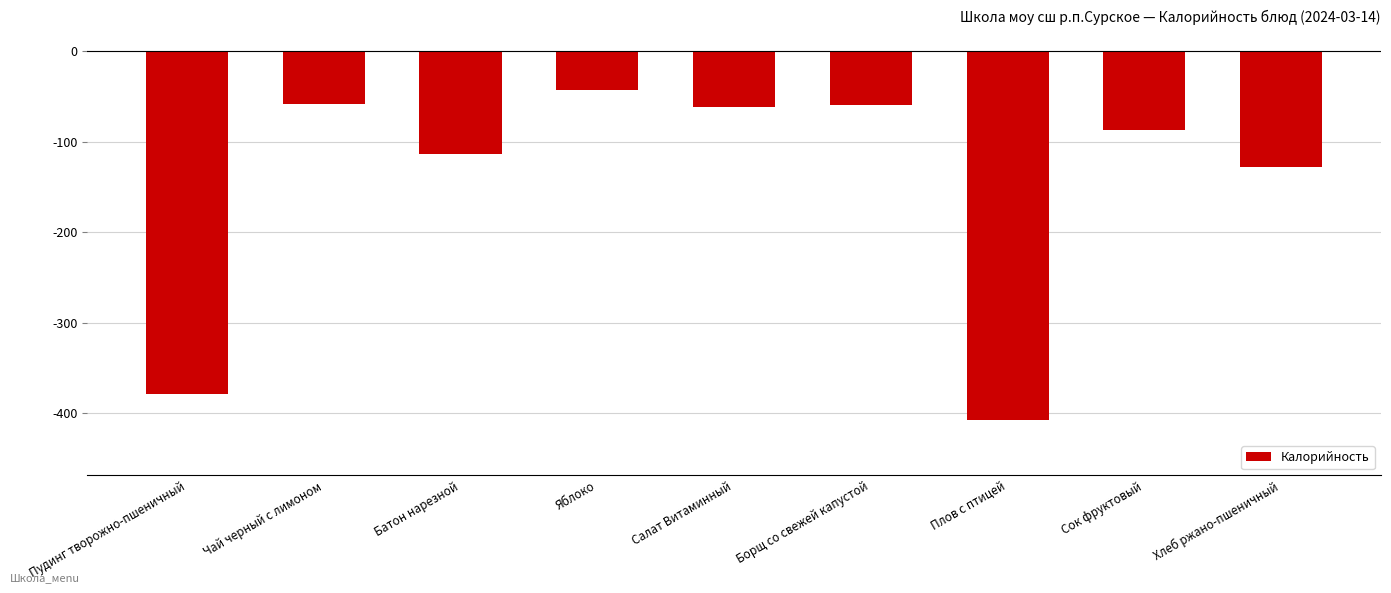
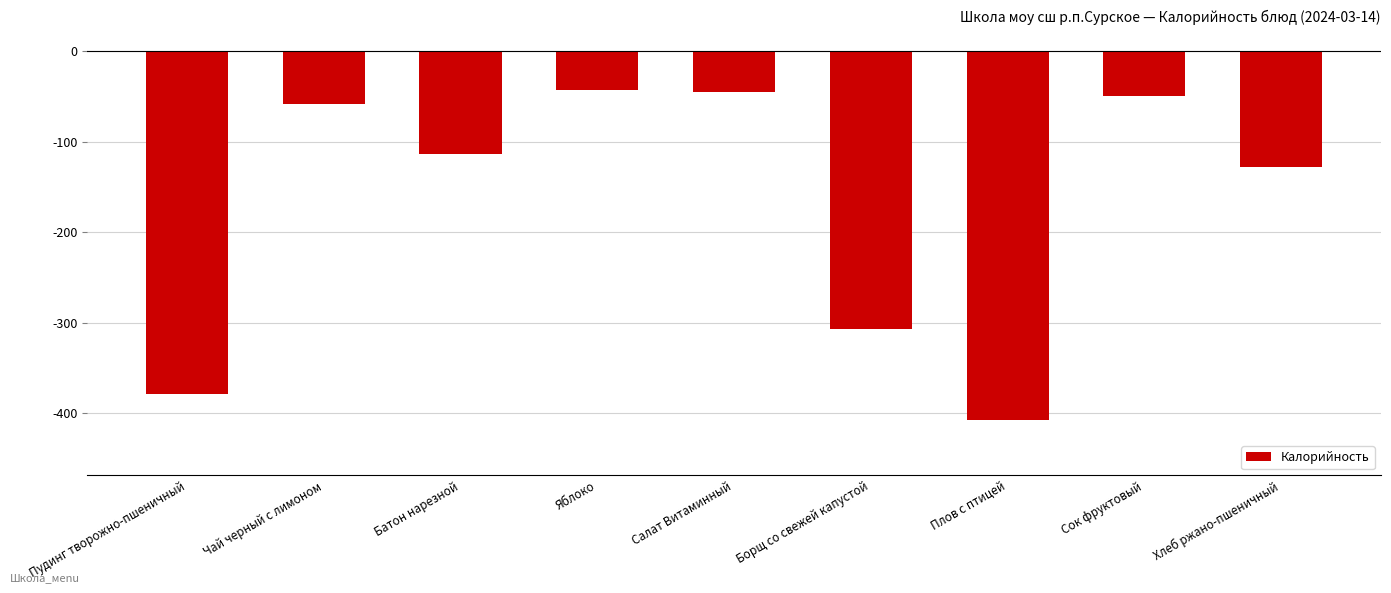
  {
    "Пудинг творожно-пшеничный": -380,
    "Чай черный с лимоном": -60,
    "Батон нарезной": -110,
    "Яблоко": -40,
-   "Салат Витаминный": -60,
-   "Борщ со свежей капустой": -60,
+   "Салат Витаминный": -40,
+   "Борщ со свежей капустой": -310,
    "Плов с птицей": -410,
-   "Сок фруктовый": -90,
+   "Сок фруктовый": -50,
    "Хлеб ржано-пшеничный": -130
  }
